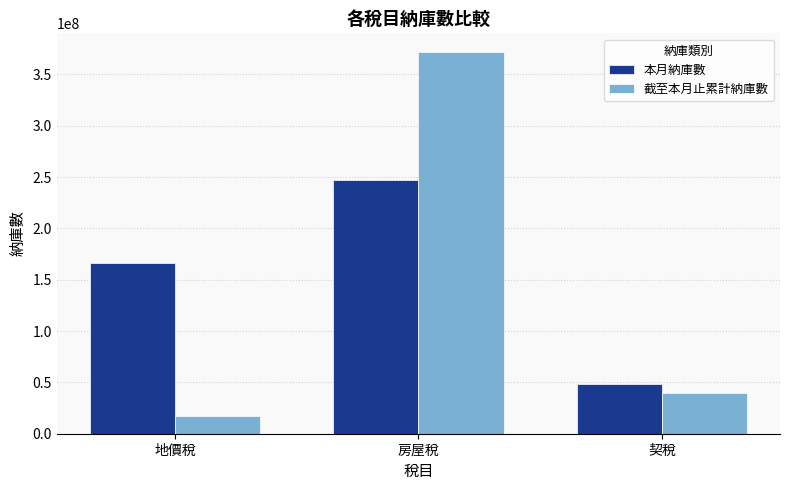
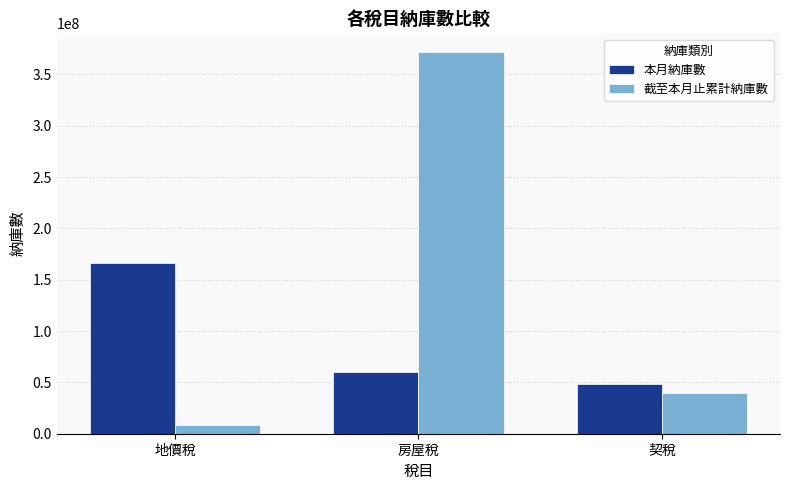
  {
    "本月納庫數": {
      "地價稅": 166000000,
-     "房屋稅": 247000000,
+     "房屋稅": 60000000,
      "契稅": 48000000
    },
    "截至本月止累計納庫數": {
-     "地價稅": 17000000,
+     "地價稅": 8000000,
      "房屋稅": 371000000,
      "契稅": 39000000
    }
  }
